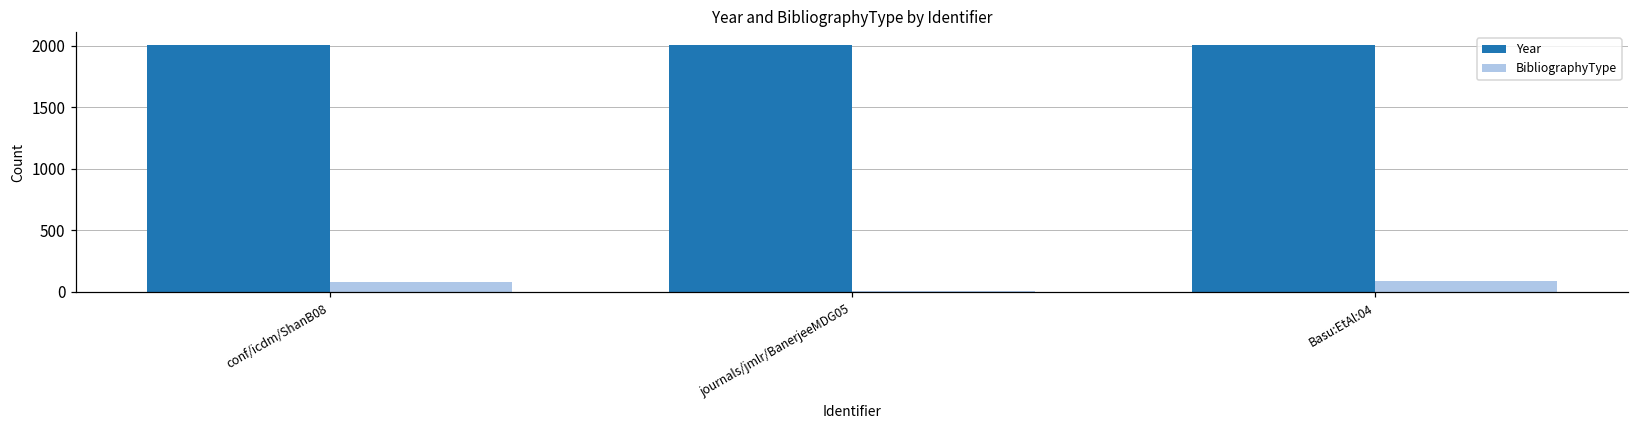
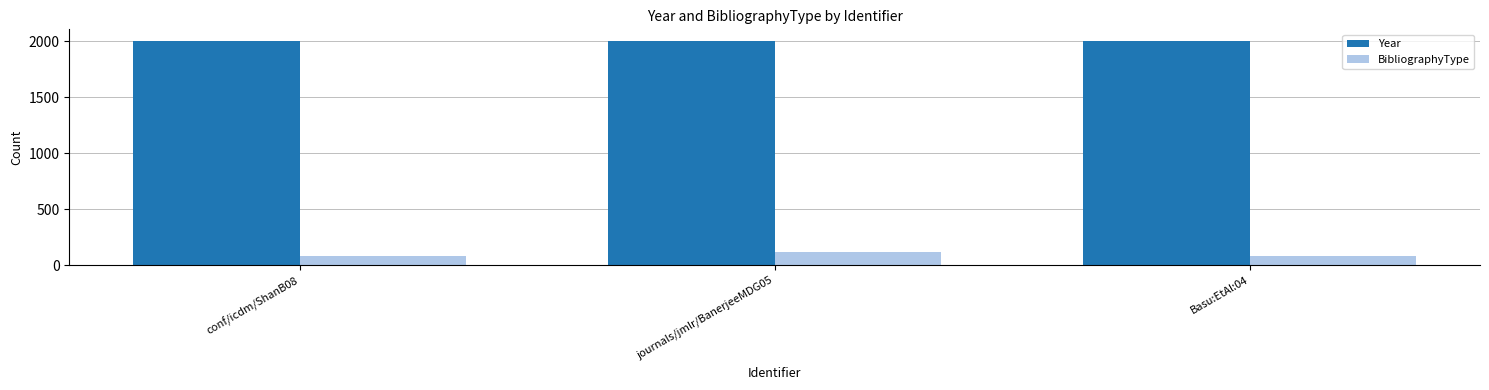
  {
    "Year": {
      "conf/icdm/ShanB08": 2010,
      "journals/jmlr/BanerjeeMDG05": 2010,
      "Basu:EtAl:04": 2000
    },
    "BibliographyType": {
      "conf/icdm/ShanB08": 80,
-     "journals/jmlr/BanerjeeMDG05": 10,
+     "journals/jmlr/BanerjeeMDG05": 120,
      "Basu:EtAl:04": 90
    }
  }
